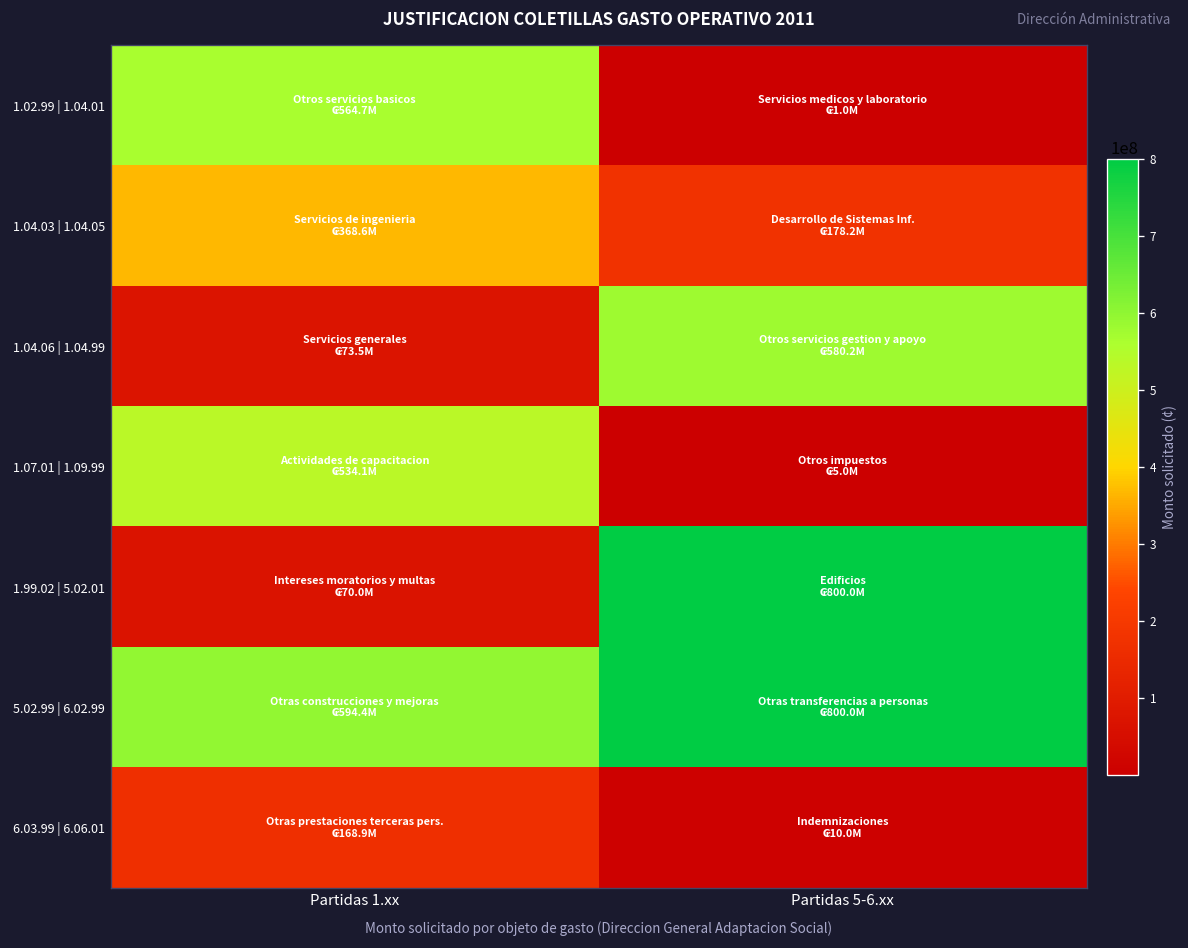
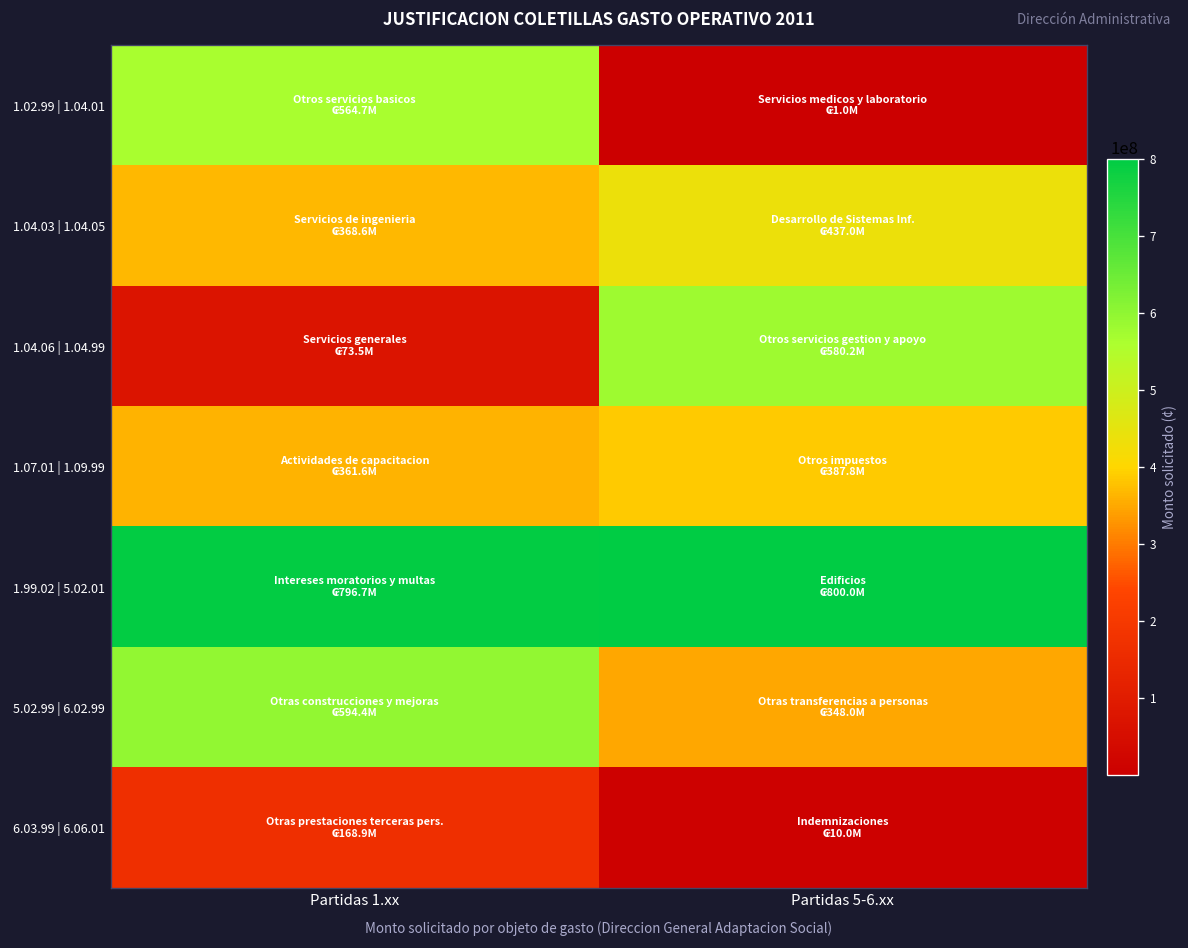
  {
    "1.02.99 | 1.04.01": {
      "Partidas 1.xx": "564.7M",
      "Partidas 5-6.xx": "1.0M"
    },
    "1.04.03 | 1.04.05": {
      "Partidas 1.xx": "368.6M",
-     "Partidas 5-6.xx": "178.2M"
+     "Partidas 5-6.xx": "437.0M"
    },
    "1.04.06 | 1.04.99": {
      "Partidas 1.xx": "73.5M",
      "Partidas 5-6.xx": "580.2M"
    },
    "1.07.01 | 1.09.99": {
-     "Partidas 1.xx": "534.1M",
-     "Partidas 5-6.xx": "5.0M"
+     "Partidas 1.xx": "361.6M",
+     "Partidas 5-6.xx": "387.8M"
    },
    "1.99.02 | 5.02.01": {
-     "Partidas 1.xx": "70.0M",
+     "Partidas 1.xx": "796.7M",
      "Partidas 5-6.xx": "800.0M"
    },
    "5.02.99 | 6.02.99": {
      "Partidas 1.xx": "594.4M",
-     "Partidas 5-6.xx": "800.0M"
+     "Partidas 5-6.xx": "348.0M"
    },
    "6.03.99 | 6.06.01": {
      "Partidas 1.xx": "168.9M",
      "Partidas 5-6.xx": "10.0M"
    }
  }
